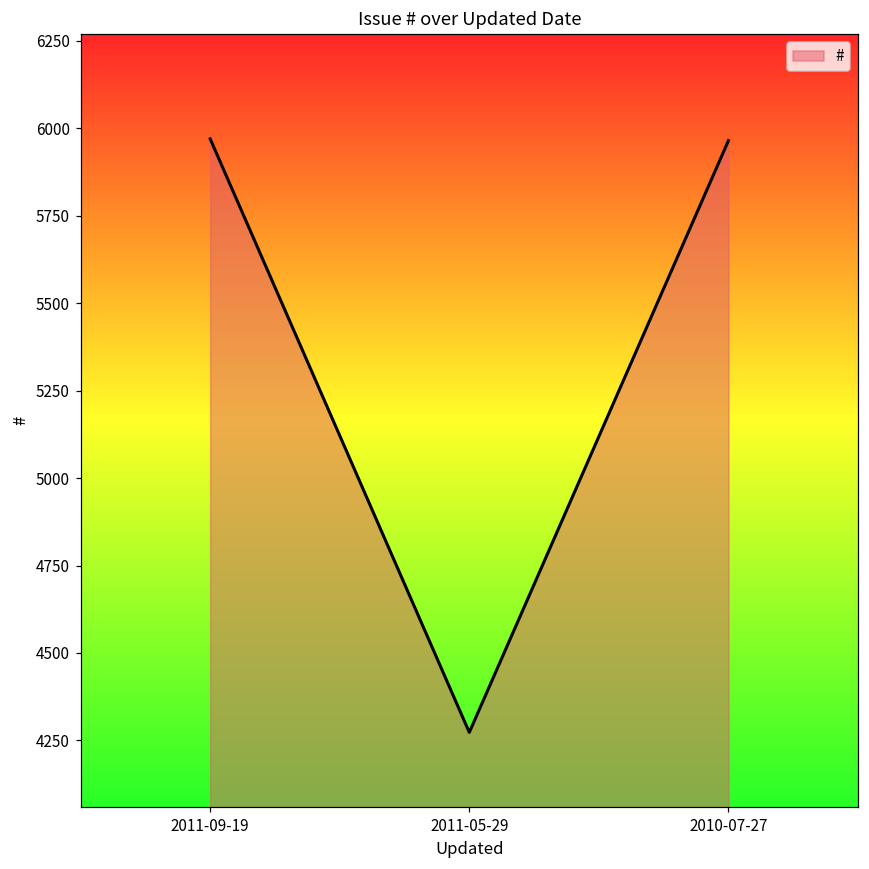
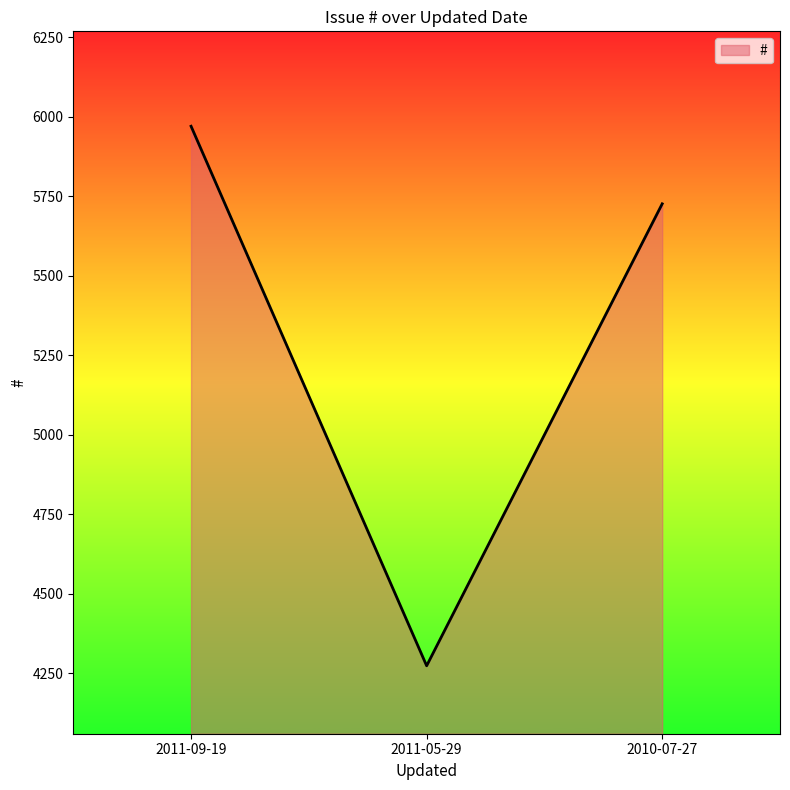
  {
    "2011-09-19": 5970,
    "2011-05-29": 4270,
-   "2010-07-27": 5970
+   "2010-07-27": 5730
  }
